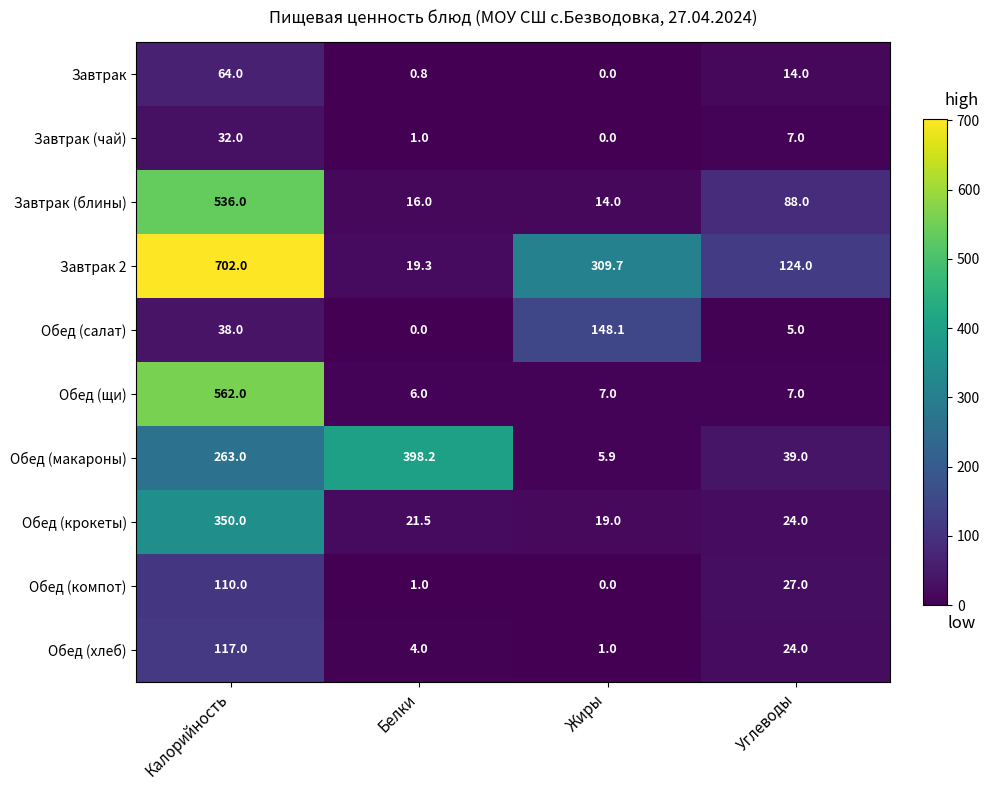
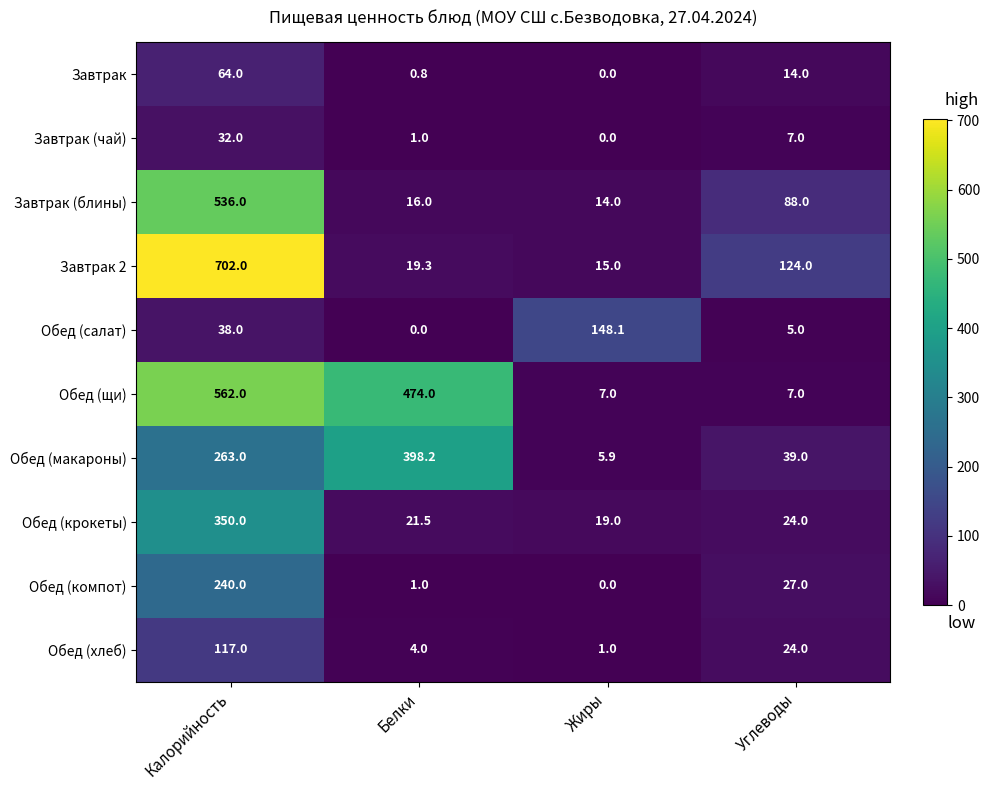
  {
    "Завтрак": {
      "Калорийность": 64.0,
      "Белки": 0.8,
      "Жиры": 0.0,
      "Углеводы": 14.0
    },
    "Завтрак (чай)": {
      "Калорийность": 32.0,
      "Белки": 1.0,
      "Жиры": 0.0,
      "Углеводы": 7.0
    },
    "Завтрак (блины)": {
      "Калорийность": 536.0,
      "Белки": 16.0,
      "Жиры": 14.0,
      "Углеводы": 88.0
    },
    "Завтрак 2": {
      "Калорийность": 702.0,
      "Белки": 19.3,
-     "Жиры": 309.7,
+     "Жиры": 15.0,
      "Углеводы": 124.0
    },
    "Обед (салат)": {
      "Калорийность": 38.0,
      "Белки": 0.0,
      "Жиры": 148.1,
      "Углеводы": 5.0
    },
    "Обед (щи)": {
      "Калорийность": 562.0,
-     "Белки": 6.0,
+     "Белки": 474.0,
      "Жиры": 7.0,
      "Углеводы": 7.0
    },
    "Обед (макароны)": {
      "Калорийность": 263.0,
      "Белки": 398.2,
      "Жиры": 5.9,
      "Углеводы": 39.0
    },
    "Обед (крокеты)": {
      "Калорийность": 350.0,
      "Белки": 21.5,
      "Жиры": 19.0,
      "Углеводы": 24.0
    },
    "Обед (компот)": {
-     "Калорийность": 110.0,
+     "Калорийность": 240.0,
      "Белки": 1.0,
      "Жиры": 0.0,
      "Углеводы": 27.0
    },
    "Обед (хлеб)": {
      "Калорийность": 117.0,
      "Белки": 4.0,
      "Жиры": 1.0,
      "Углеводы": 24.0
    }
  }
